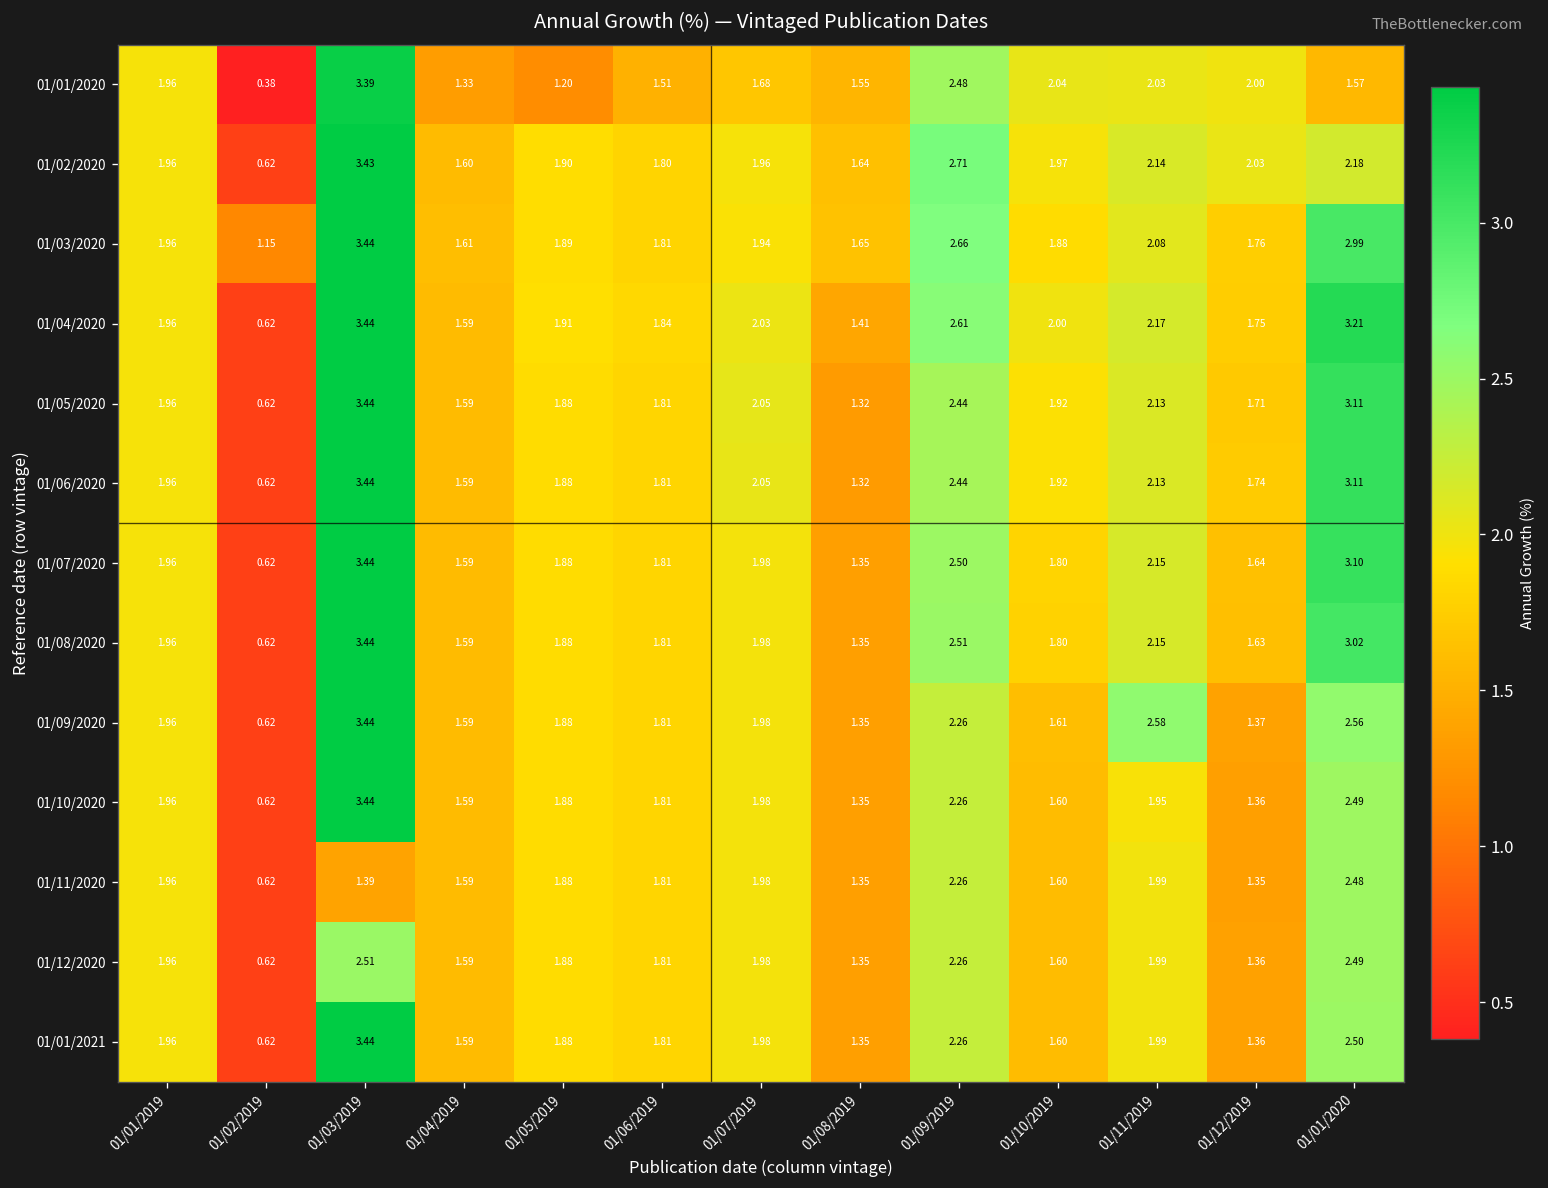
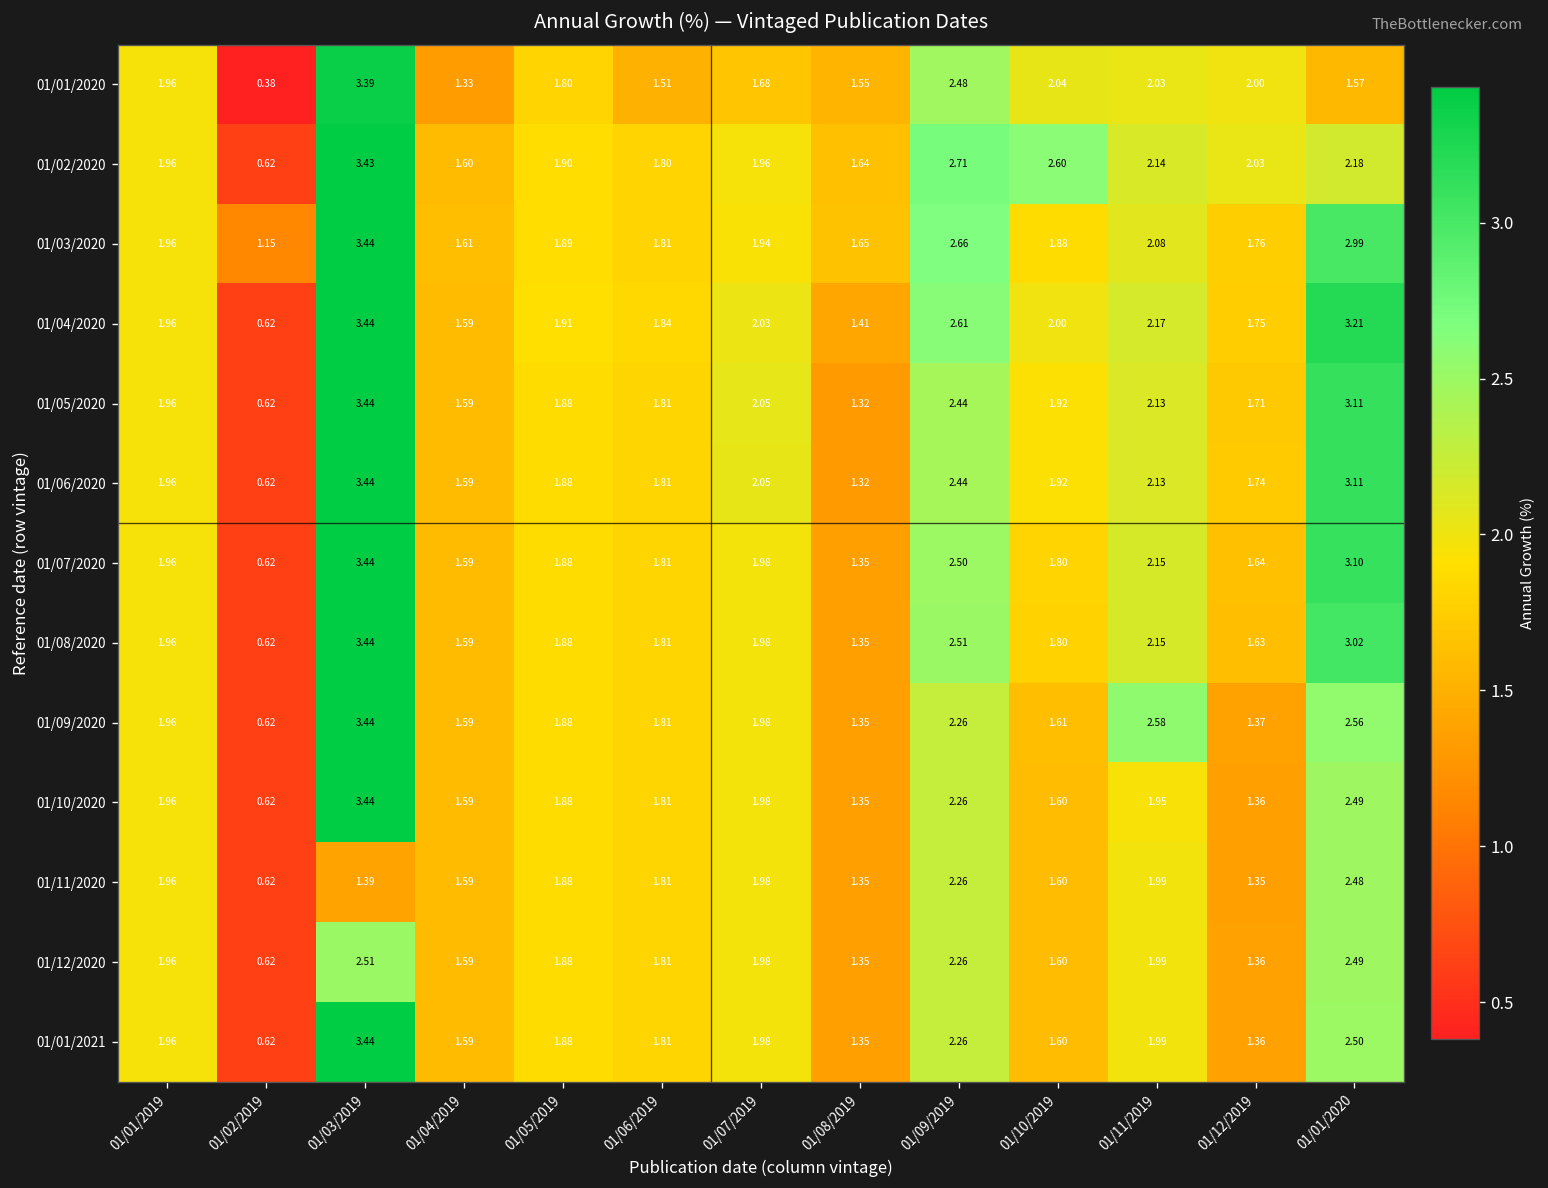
  {
    "01/01/2020": {
      "01/01/2019": 1.96,
      "01/02/2019": 0.38,
      "01/03/2019": 3.39,
      "01/04/2019": 1.33,
-     "01/05/2019": 1.20,
+     "01/05/2019": 1.80,
      "01/06/2019": 1.51,
      "01/07/2019": 1.68,
      "01/08/2019": 1.55,
      "01/09/2019": 2.48,
      "01/10/2019": 2.04,
      "01/11/2019": 2.03,
      "01/12/2019": 2.00,
      "01/01/2020": 1.57
    },
    "01/02/2020": {
      "01/01/2019": 1.96,
      "01/02/2019": 0.62,
      "01/03/2019": 3.43,
      "01/04/2019": 1.60,
      "01/05/2019": 1.90,
      "01/06/2019": 1.80,
      "01/07/2019": 1.96,
      "01/08/2019": 1.64,
      "01/09/2019": 2.71,
-     "01/10/2019": 1.97,
+     "01/10/2019": 2.60,
      "01/11/2019": 2.14,
      "01/12/2019": 2.03,
      "01/01/2020": 2.18
    },
    "01/03/2020": {
      "01/01/2019": 1.96,
      "01/02/2019": 1.15,
      "01/03/2019": 3.44,
      "01/04/2019": 1.61,
      "01/05/2019": 1.89,
      "01/06/2019": 1.81,
      "01/07/2019": 1.94,
      "01/08/2019": 1.65,
      "01/09/2019": 2.66,
      "01/10/2019": 1.88,
      "01/11/2019": 2.08,
      "01/12/2019": 1.76,
      "01/01/2020": 2.99
    },
    "01/04/2020": {
      "01/01/2019": 1.96,
      "01/02/2019": 0.62,
      "01/03/2019": 3.44,
      "01/04/2019": 1.59,
      "01/05/2019": 1.91,
      "01/06/2019": 1.84,
      "01/07/2019": 2.03,
      "01/08/2019": 1.41,
      "01/09/2019": 2.61,
      "01/10/2019": 2.00,
      "01/11/2019": 2.17,
      "01/12/2019": 1.75,
      "01/01/2020": 3.21
    },
    "01/05/2020": {
      "01/01/2019": 1.96,
      "01/02/2019": 0.62,
      "01/03/2019": 3.44,
      "01/04/2019": 1.59,
      "01/05/2019": 1.88,
      "01/06/2019": 1.81,
      "01/07/2019": 2.05,
      "01/08/2019": 1.32,
      "01/09/2019": 2.44,
      "01/10/2019": 1.92,
      "01/11/2019": 2.13,
      "01/12/2019": 1.71,
      "01/01/2020": 3.11
    },
    "01/06/2020": {
      "01/01/2019": 1.96,
      "01/02/2019": 0.62,
      "01/03/2019": 3.44,
      "01/04/2019": 1.59,
      "01/05/2019": 1.88,
      "01/06/2019": 1.81,
      "01/07/2019": 2.05,
      "01/08/2019": 1.32,
      "01/09/2019": 2.44,
      "01/10/2019": 1.92,
      "01/11/2019": 2.13,
      "01/12/2019": 1.74,
      "01/01/2020": 3.11
    },
    "01/07/2020": {
      "01/01/2019": 1.96,
      "01/02/2019": 0.62,
      "01/03/2019": 3.44,
      "01/04/2019": 1.59,
      "01/05/2019": 1.88,
      "01/06/2019": 1.81,
      "01/07/2019": 1.98,
      "01/08/2019": 1.35,
      "01/09/2019": 2.50,
      "01/10/2019": 1.80,
      "01/11/2019": 2.15,
      "01/12/2019": 1.64,
      "01/01/2020": 3.10
    },
    "01/08/2020": {
      "01/01/2019": 1.96,
      "01/02/2019": 0.62,
      "01/03/2019": 3.44,
      "01/04/2019": 1.59,
      "01/05/2019": 1.88,
      "01/06/2019": 1.81,
      "01/07/2019": 1.98,
      "01/08/2019": 1.35,
      "01/09/2019": 2.51,
      "01/10/2019": 1.80,
      "01/11/2019": 2.15,
      "01/12/2019": 1.63,
      "01/01/2020": 3.02
    },
    "01/09/2020": {
      "01/01/2019": 1.96,
      "01/02/2019": 0.62,
      "01/03/2019": 3.44,
      "01/04/2019": 1.59,
      "01/05/2019": 1.88,
      "01/06/2019": 1.81,
      "01/07/2019": 1.98,
      "01/08/2019": 1.35,
      "01/09/2019": 2.26,
      "01/10/2019": 1.61,
      "01/11/2019": 2.58,
      "01/12/2019": 1.37,
      "01/01/2020": 2.56
    },
    "01/10/2020": {
      "01/01/2019": 1.96,
      "01/02/2019": 0.62,
      "01/03/2019": 3.44,
      "01/04/2019": 1.59,
      "01/05/2019": 1.88,
      "01/06/2019": 1.81,
      "01/07/2019": 1.98,
      "01/08/2019": 1.35,
      "01/09/2019": 2.26,
      "01/10/2019": 1.60,
      "01/11/2019": 1.95,
      "01/12/2019": 1.36,
      "01/01/2020": 2.49
    },
    "01/11/2020": {
      "01/01/2019": 1.96,
      "01/02/2019": 0.62,
      "01/03/2019": 1.39,
      "01/04/2019": 1.59,
      "01/05/2019": 1.88,
      "01/06/2019": 1.81,
      "01/07/2019": 1.98,
      "01/08/2019": 1.35,
      "01/09/2019": 2.26,
      "01/10/2019": 1.60,
      "01/11/2019": 1.99,
      "01/12/2019": 1.35,
      "01/01/2020": 2.48
    },
    "01/12/2020": {
      "01/01/2019": 1.96,
      "01/02/2019": 0.62,
      "01/03/2019": 2.51,
      "01/04/2019": 1.59,
      "01/05/2019": 1.88,
      "01/06/2019": 1.81,
      "01/07/2019": 1.98,
      "01/08/2019": 1.35,
      "01/09/2019": 2.26,
      "01/10/2019": 1.60,
      "01/11/2019": 1.99,
      "01/12/2019": 1.36,
      "01/01/2020": 2.49
    },
    "01/01/2021": {
      "01/01/2019": 1.96,
      "01/02/2019": 0.62,
      "01/03/2019": 3.44,
      "01/04/2019": 1.59,
      "01/05/2019": 1.88,
      "01/06/2019": 1.81,
      "01/07/2019": 1.98,
      "01/08/2019": 1.35,
      "01/09/2019": 2.26,
      "01/10/2019": 1.60,
      "01/11/2019": 1.99,
      "01/12/2019": 1.36,
      "01/01/2020": 2.50
    }
  }
